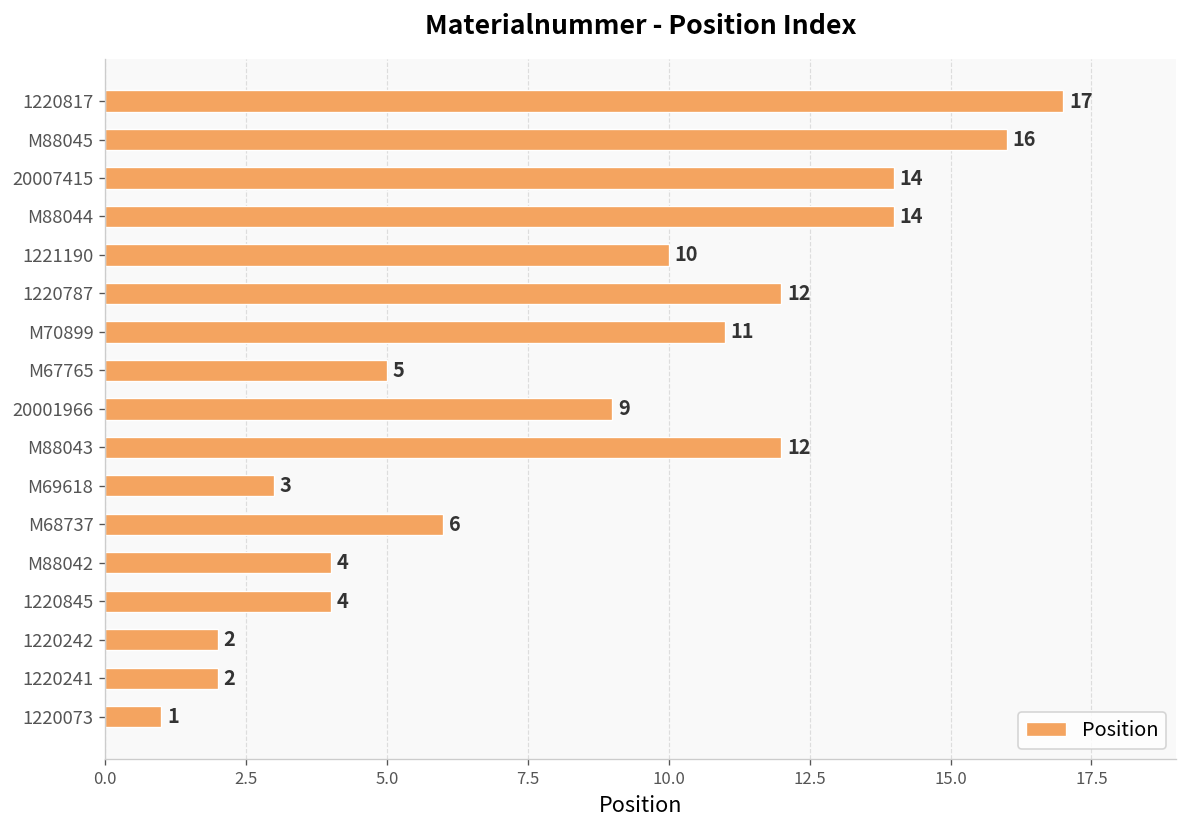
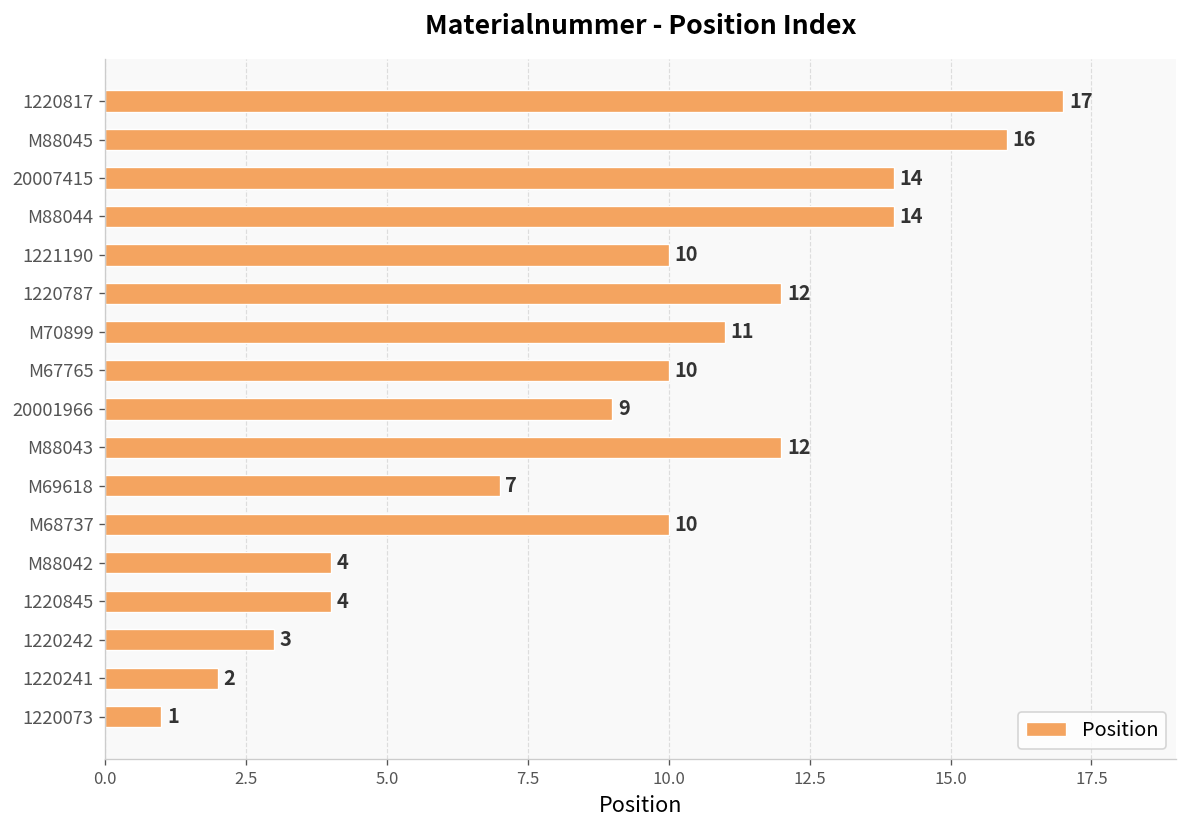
  {
    "1220817": 17,
    "M88045": 16,
    "20007415": 14,
    "M88044": 14,
    "1221190": 10,
    "1220787": 12,
    "M70899": 11,
-   "M67765": 5,
+   "M67765": 10,
    "20001966": 9,
    "M88043": 12,
-   "M69618": 3,
-   "M68737": 6,
+   "M69618": 7,
+   "M68737": 10,
    "M88042": 4,
    "1220845": 4,
-   "1220242": 2,
+   "1220242": 3,
    "1220241": 2,
    "1220073": 1
  }
